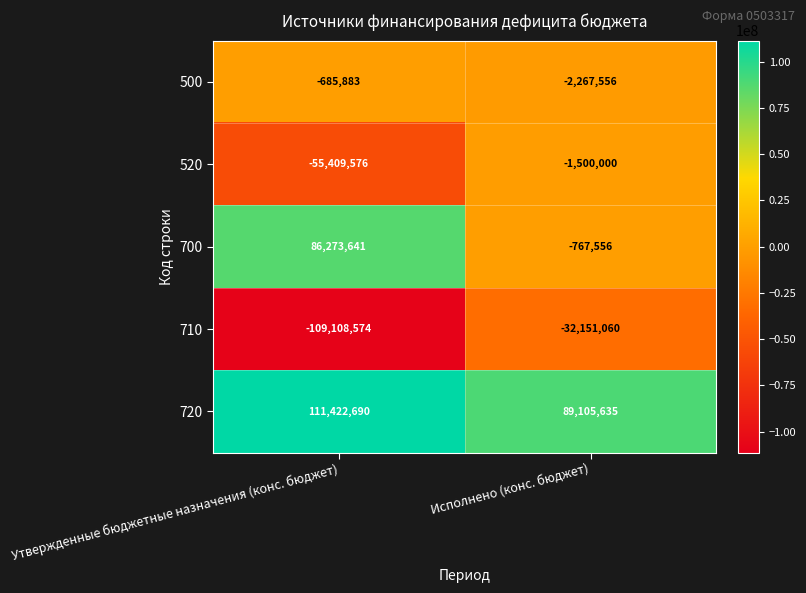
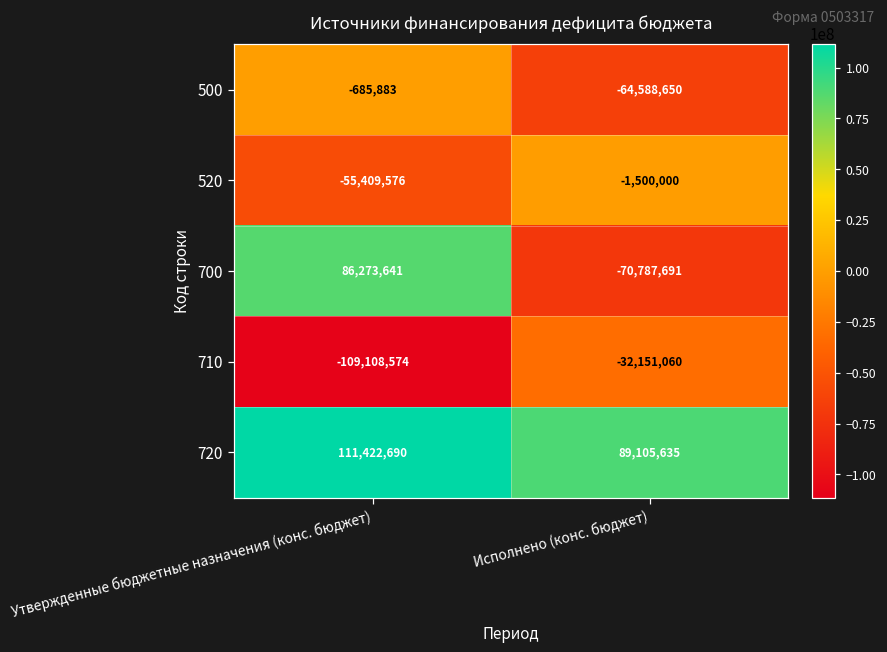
  {
    "500": {
      "Утвержденные бюджетные назначения (конс. бюджет)": "-685,883",
-     "Исполнено (конс. бюджет)": "-2,267,556"
+     "Исполнено (конс. бюджет)": "-64,588,650"
    },
    "520": {
      "Утвержденные бюджетные назначения (конс. бюджет)": "-55,409,576",
      "Исполнено (конс. бюджет)": "-1,500,000"
    },
    "700": {
      "Утвержденные бюджетные назначения (конс. бюджет)": "86,273,641",
-     "Исполнено (конс. бюджет)": "-767,556"
+     "Исполнено (конс. бюджет)": "-70,787,691"
    },
    "710": {
      "Утвержденные бюджетные назначения (конс. бюджет)": "-109,108,574",
      "Исполнено (конс. бюджет)": "-32,151,060"
    },
    "720": {
      "Утвержденные бюджетные назначения (конс. бюджет)": "111,422,690",
      "Исполнено (конс. бюджет)": "89,105,635"
    }
  }
